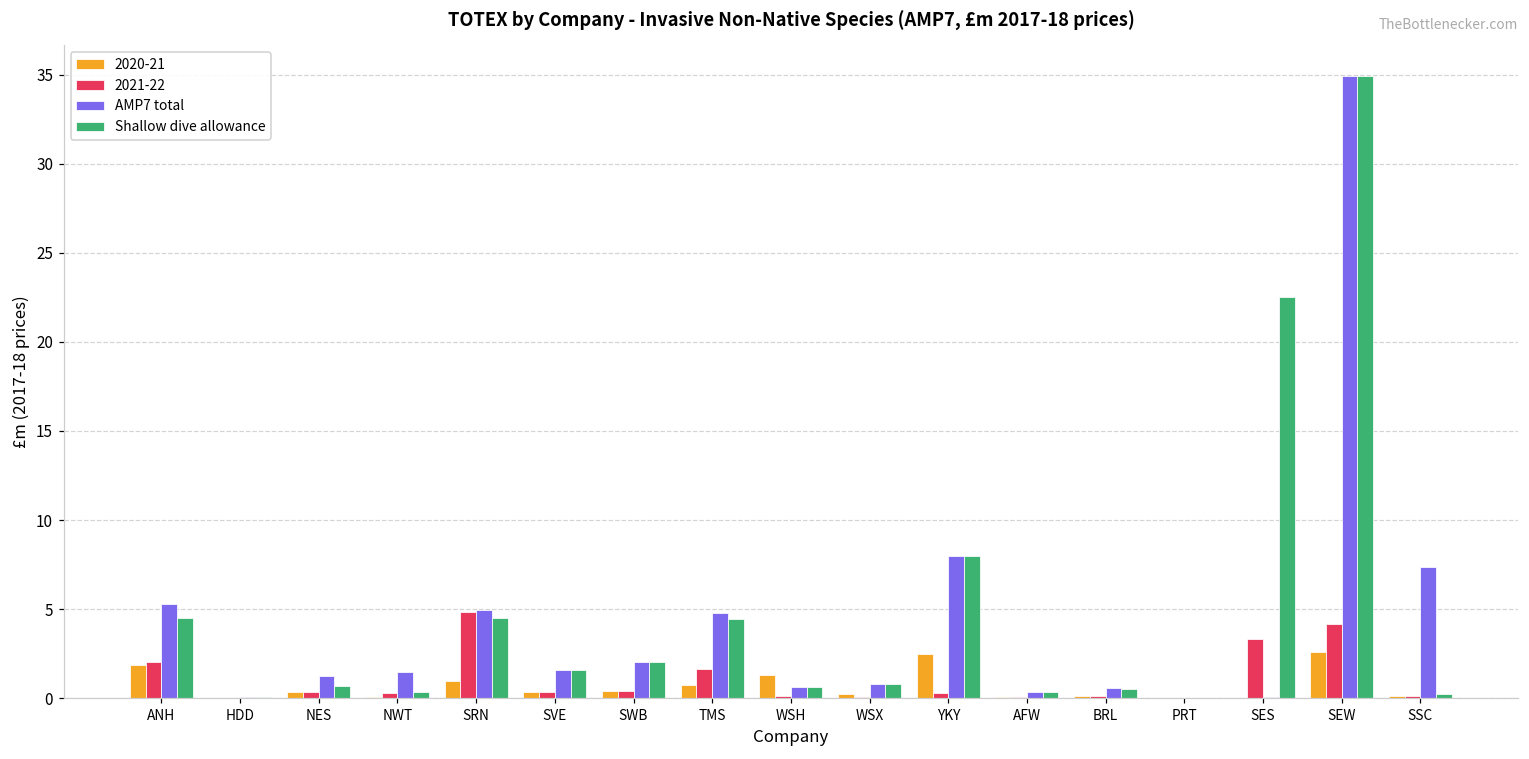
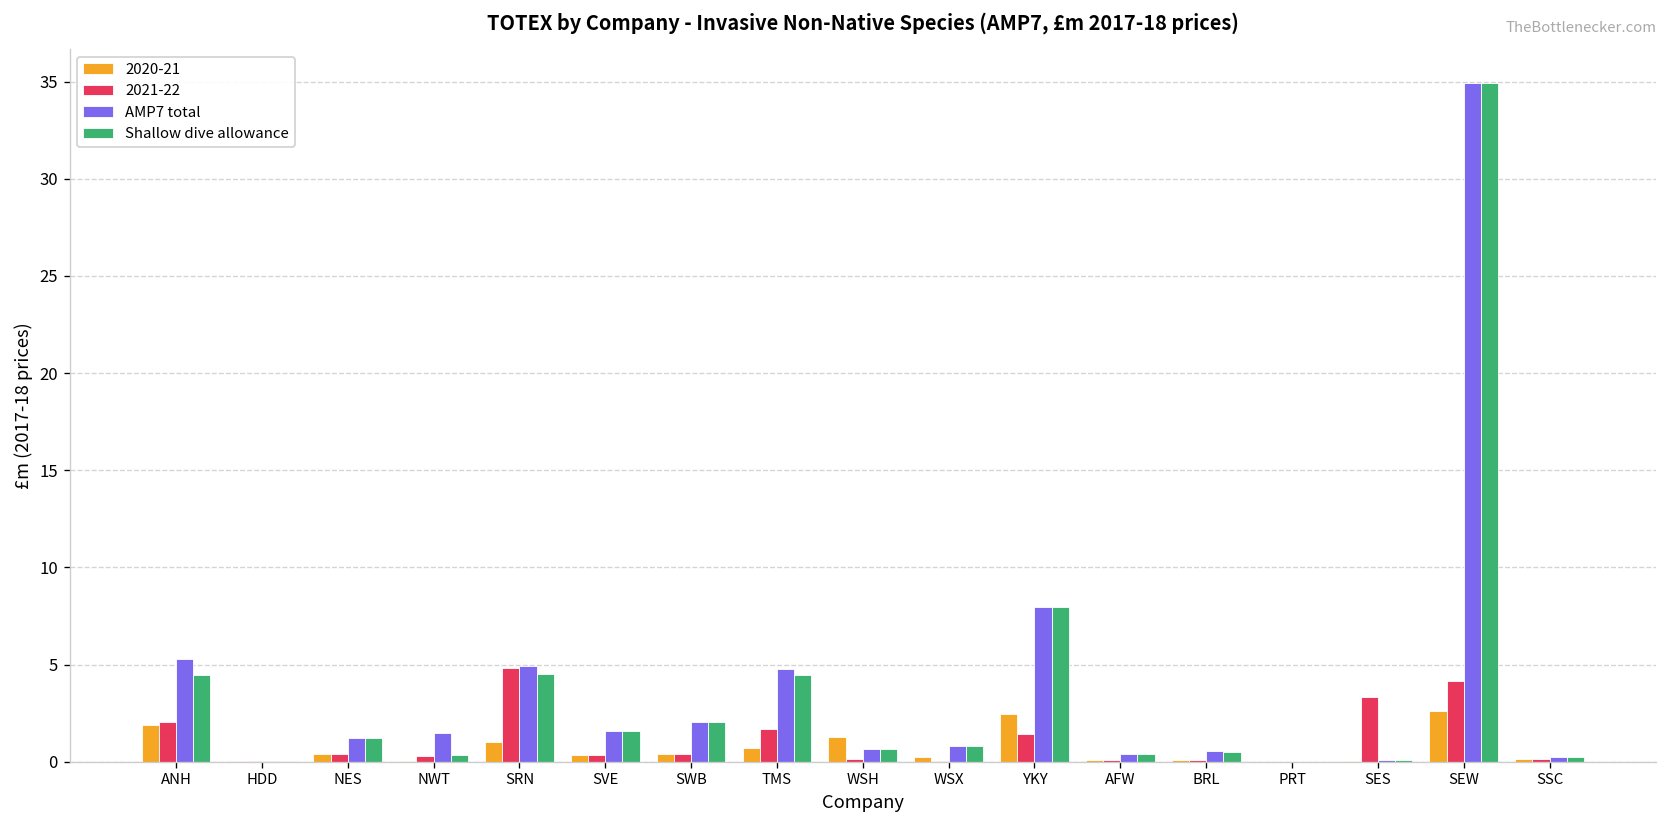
  {
    "2020-21": {
      "ANH": 1.9,
      "NES": 0.4,
      "SRN": 1.0,
      "SVE": 0.3,
      "SWB": 0.4,
      "TMS": 0.7,
      "WSH": 1.3,
      "WSX": 0.2,
      "YKY": 2.5,
      "PRT": 0.0,
      "SEW": 2.6
    },
    "2021-22": {
      "ANH": 2.0,
      "NES": 0.4,
      "NWT": 0.3,
      "SRN": 4.8,
      "SVE": 0.3,
      "SWB": 0.4,
      "TMS": 1.7,
-     "YKY": 0.3,
+     "YKY": 1.4,
      "PRT": 0.0,
      "SES": 3.3,
      "SEW": 4.2
    },
    "AMP7 total": {
      "ANH": 5.3,
      "NES": 1.2,
      "NWT": 1.5,
      "SRN": 4.9,
      "SVE": 1.6,
      "SWB": 2.0,
      "TMS": 4.8,
      "WSH": 0.6,
      "WSX": 0.8,
      "YKY": 8.0,
      "AFW": 0.4,
      "BRL": 0.5,
      "PRT": 0.0,
      "SEW": 34.9,
-     "SSC": 7.3
+     "SSC": 0.2
    },
    "Shallow dive allowance": {
      "ANH": 4.5,
-     "NES": 0.7,
+     "NES": 1.2,
      "NWT": 0.4,
      "SRN": 4.5,
      "SVE": 1.6,
      "SWB": 2.0,
      "TMS": 4.5,
      "WSH": 0.6,
      "WSX": 0.8,
      "YKY": 8.0,
      "AFW": 0.4,
      "BRL": 0.5,
      "PRT": 0.0,
-     "SES": 22.5,
+     "SES": 0.1,
      "SEW": 34.9,
      "SSC": 0.2
    }
  }
